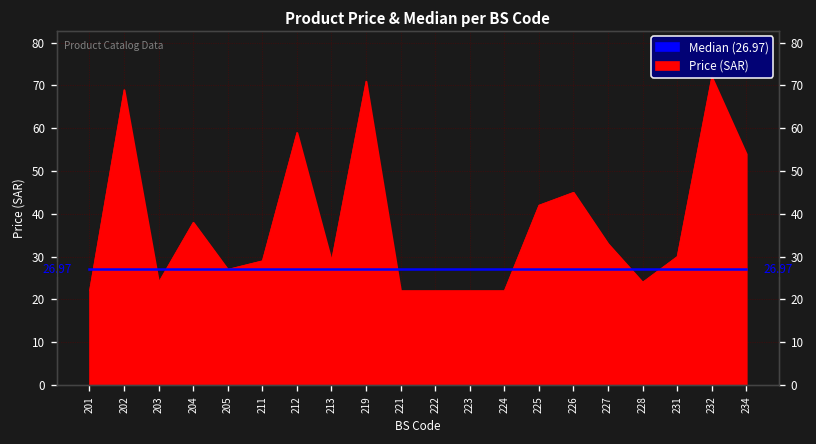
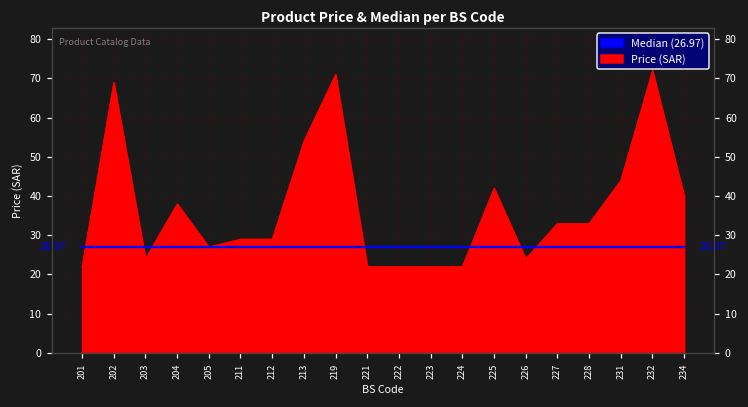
  {
    "Price (SAR)": {
      "201": 22,
      "202": 69,
      "203": 24,
      "204": 38,
      "211": 29,
-     "212": 59,
-     "213": 29,
+     "212": 29,
+     "213": 54,
      "219": 71,
      "221": 22,
      "222": 22,
      "223": 22,
      "224": 22,
      "225": 42,
-     "226": 45,
+     "226": 24,
      "227": 33,
-     "228": 24,
-     "231": 30,
-     "234": 54
+     "228": 33,
+     "231": 44,
+     "234": 40
    },
    "Median (26.97)": {
      "202": 27,
      "203": 27,
      "204": 27,
      "211": 27,
      "212": 27,
      "213": 27,
      "219": 27,
      "221": 27,
      "222": 27,
      "223": 27,
      "224": 27,
      "225": 27,
      "226": 27,
      "227": 27,
      "228": 27,
      "231": 27,
      "232": 27
    }
  }
